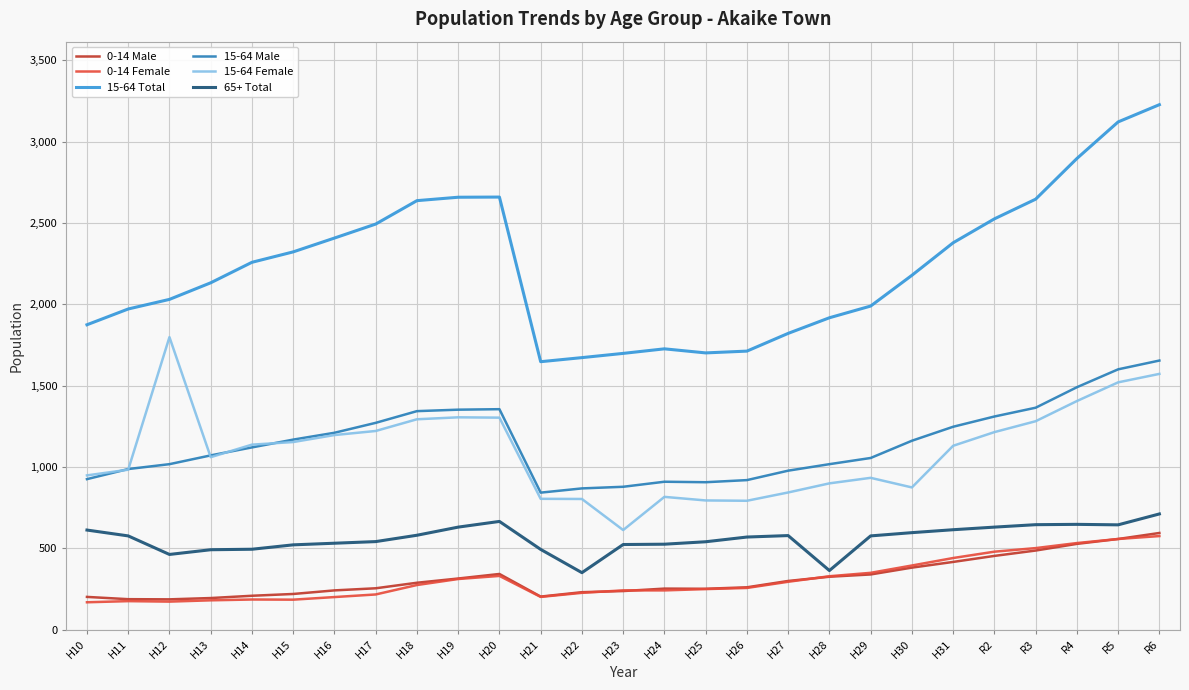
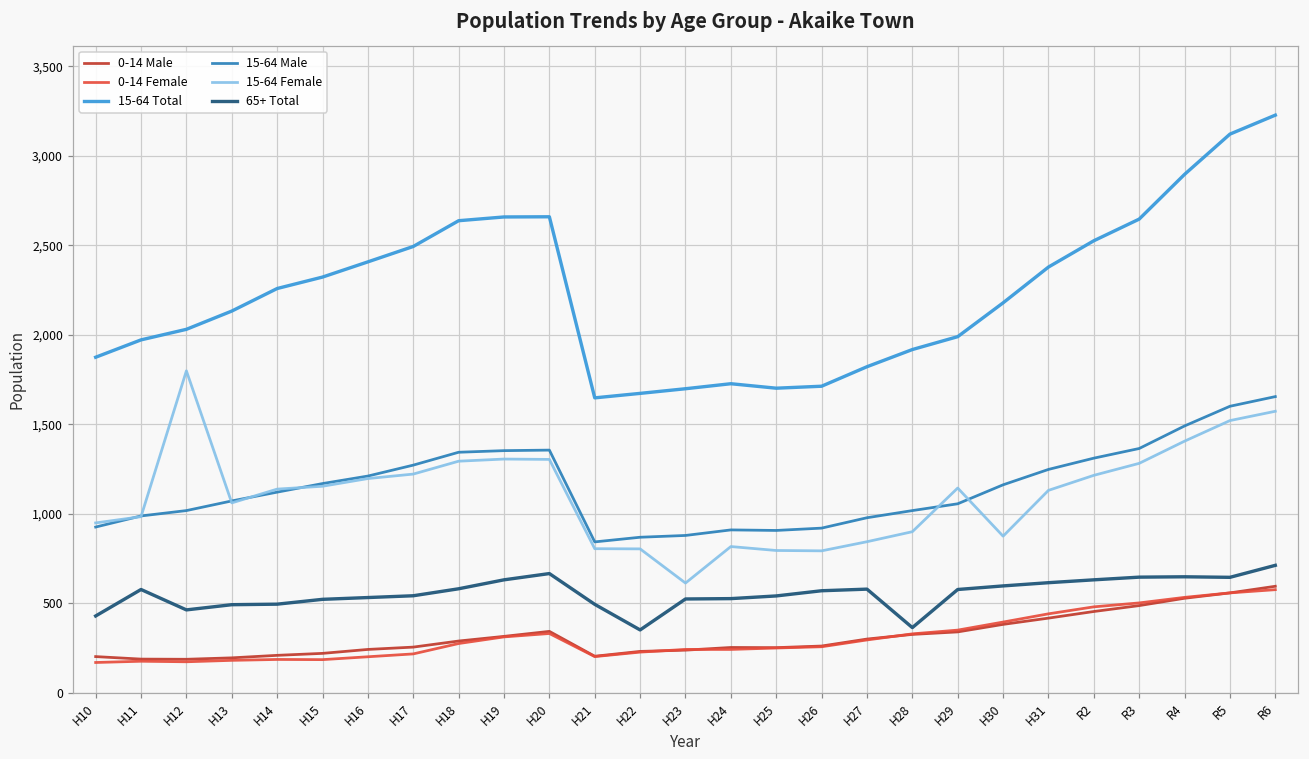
  {
    "15-64 Female": {
      "H10": "950",
      "H12": "1,800",
      "H14": "1,140",
      "H17": "1,220",
      "H18": "1,290",
      "H19": "1,310",
      "H20": "1,300",
      "H21": "810",
      "H22": "800",
      "H23": "610",
      "H24": "820",
      "H25": "800",
      "H26": "790",
      "H27": "840",
      "H28": "900",
-     "H29": "930",
+     "H29": "1,140",
      "H30": "880",
      "H31": "1,130",
      "R2": "1,220",
      "R3": "1,280",
      "R4": "1,410",
      "R5": "1,520",
      "R6": "1,570"
    },
    "65+ Total": {
-     "H10": "610",
+     "H10": "430",
      "H11": "580",
      "H12": "460",
      "H13": "490",
      "H14": "500",
      "H15": "520",
      "H16": "530",
      "H17": "540",
      "H18": "580",
      "H19": "630",
      "H20": "670",
      "H21": "490",
      "H22": "350",
      "H23": "520",
      "H24": "530",
      "H25": "540",
      "H26": "570",
      "H27": "580",
      "H28": "360",
      "H29": "580",
      "H30": "600",
      "H31": "620",
      "R2": "630",
      "R3": "650",
      "R4": "650",
      "R5": "650",
      "R6": "710"
    }
  }
